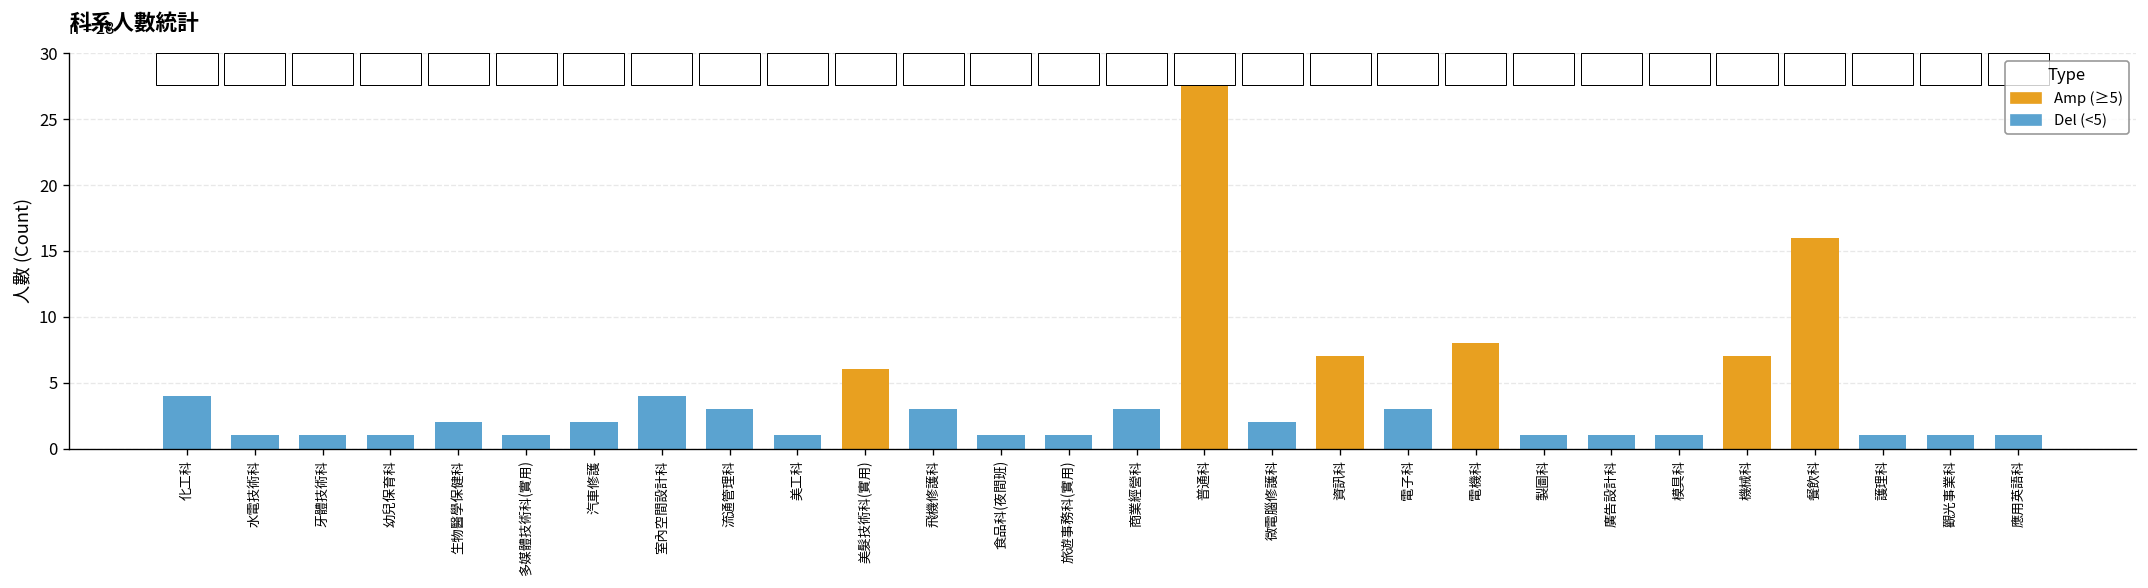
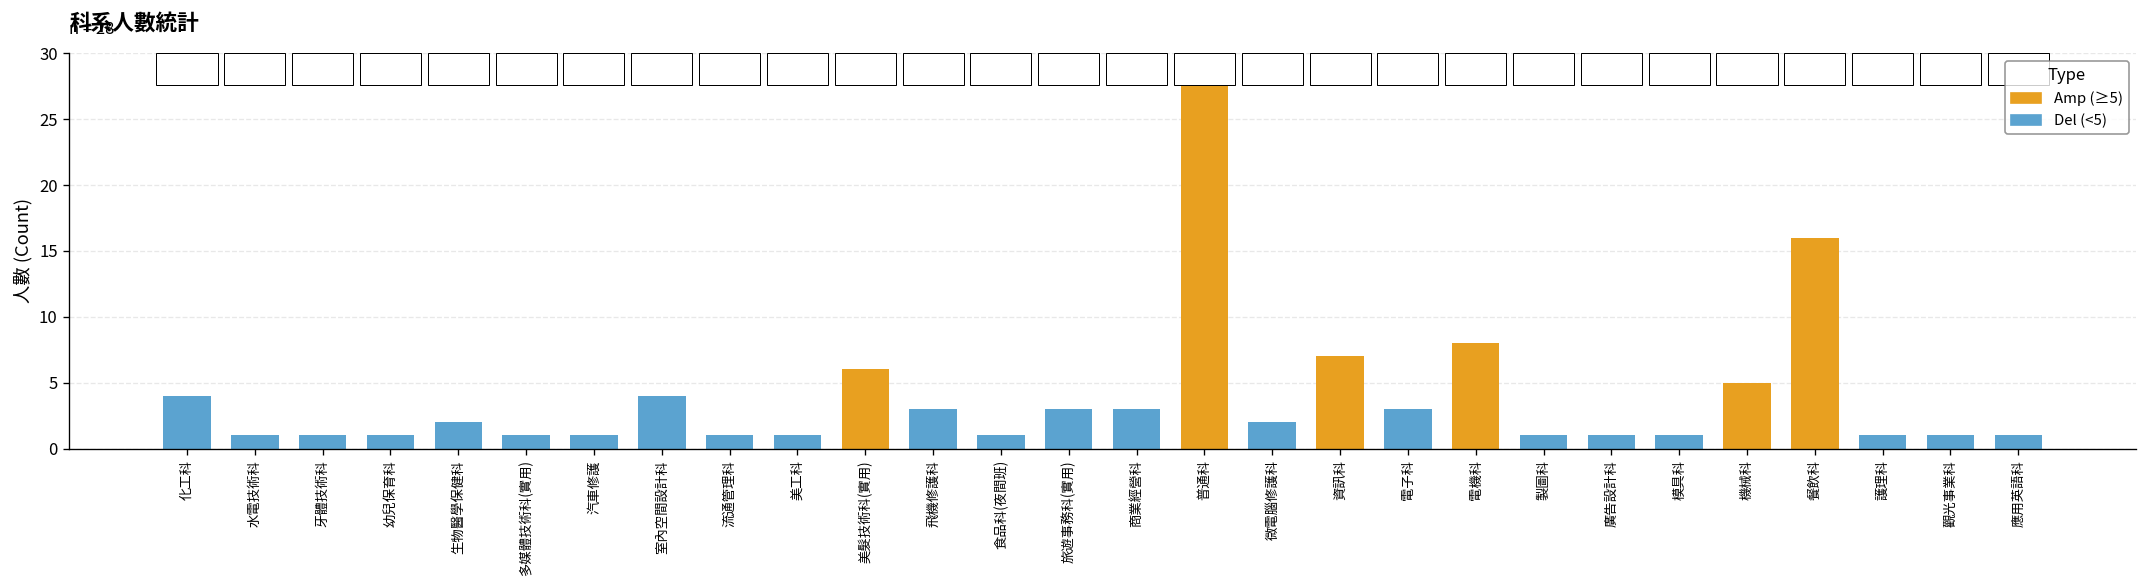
  {
    "Amp (≥5)": {
      "美髮技術科(實用)": 6,
      "資訊科": 7,
      "電機科": 8,
-     "機械科": 7,
+     "機械科": 5,
      "餐飲科": 16
    },
    "Del (<5)": {
      "化工科": 4,
      "水電技術科": 1,
      "牙體技術科": 1,
      "幼兒保育科": 1,
      "生物醫學保健科": 2,
      "多媒體技術科(實用)": 1,
-     "汽車修護": 2,
+     "汽車修護": 1,
      "室內空間設計科": 4,
-     "流通管理科": 3,
+     "流通管理科": 1,
      "美工科": 1,
      "飛機修護科": 3,
      "食品科(夜間班)": 1,
-     "旅遊事務科(實用)": 1,
+     "旅遊事務科(實用)": 3,
      "商業經營科": 3,
      "微電腦修護科": 2,
      "電子科": 3,
      "製圖科": 1,
      "廣告設計科": 1,
      "模具科": 1,
      "護理科": 1,
      "觀光事業科": 1,
      "應用英語科": 1
    }
  }
